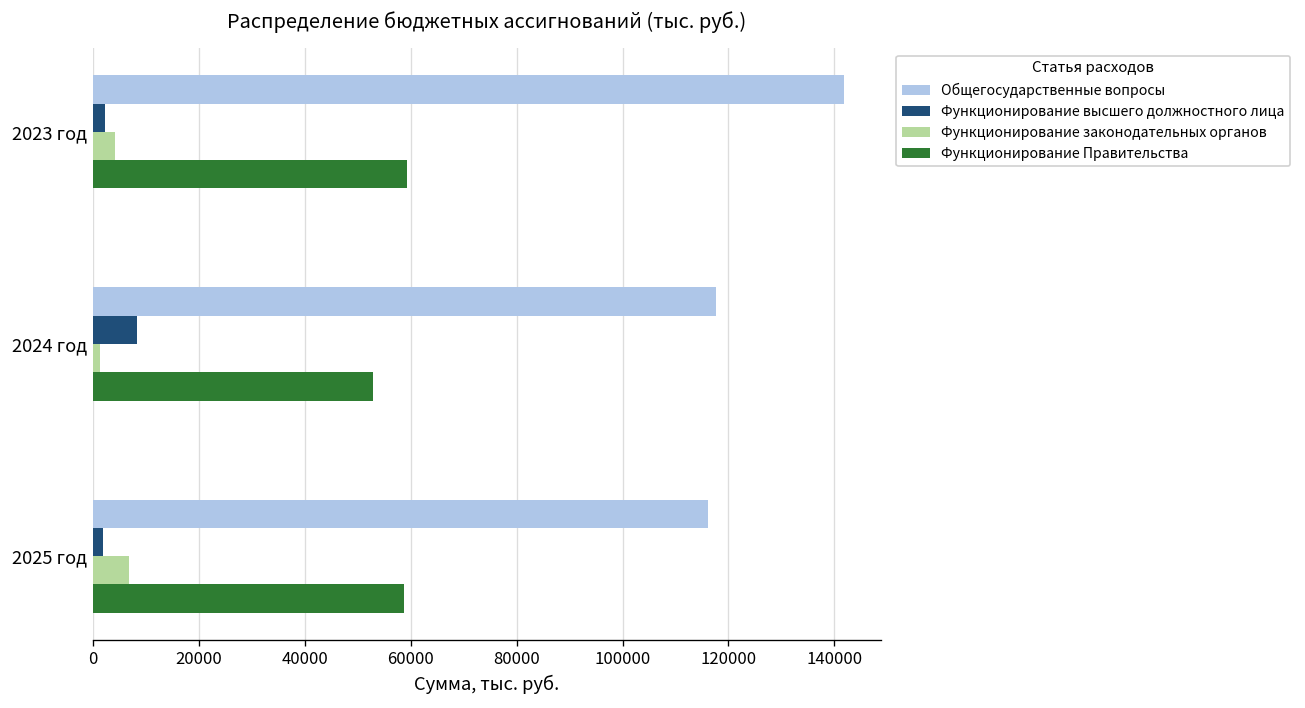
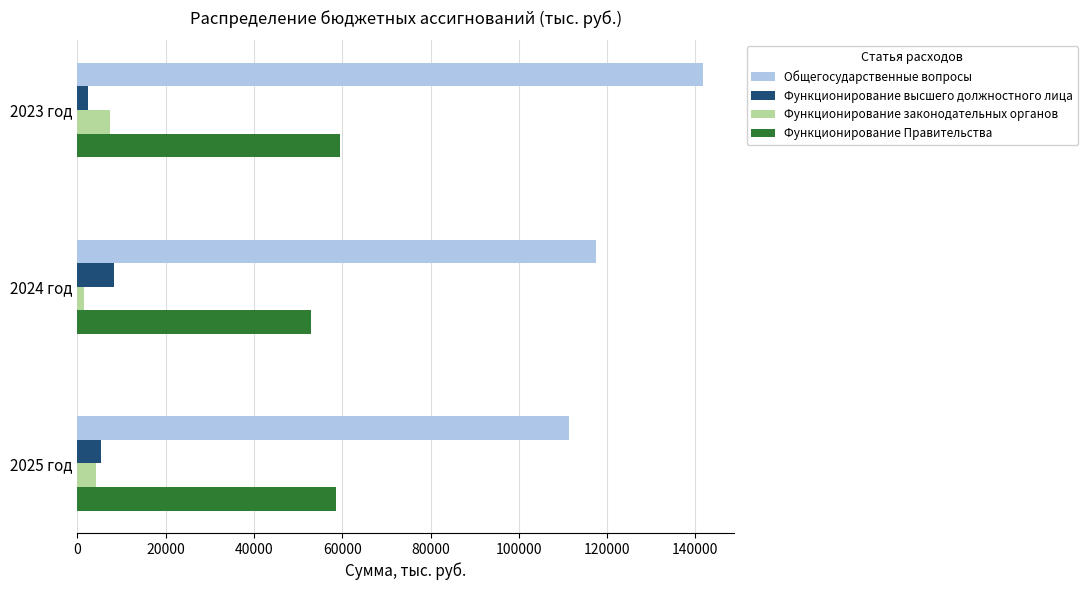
  {
    "Общегосударственные вопросы": {
      "2023 год": 142000,
      "2024 год": 118000,
-     "2025 год": 116000
+     "2025 год": 111000
    },
    "Функционирование высшего должностного лица": {
      "2023 год": 2000,
      "2024 год": 8000,
-     "2025 год": 2000
+     "2025 год": 5000
    },
    "Функционирование законодательных органов": {
-     "2023 год": 4000,
+     "2023 год": 7000,
      "2024 год": 1000,
-     "2025 год": 7000
+     "2025 год": 4000
    },
    "Функционирование Правительства": {
      "2023 год": 59000,
      "2024 год": 53000,
      "2025 год": 59000
    }
  }
